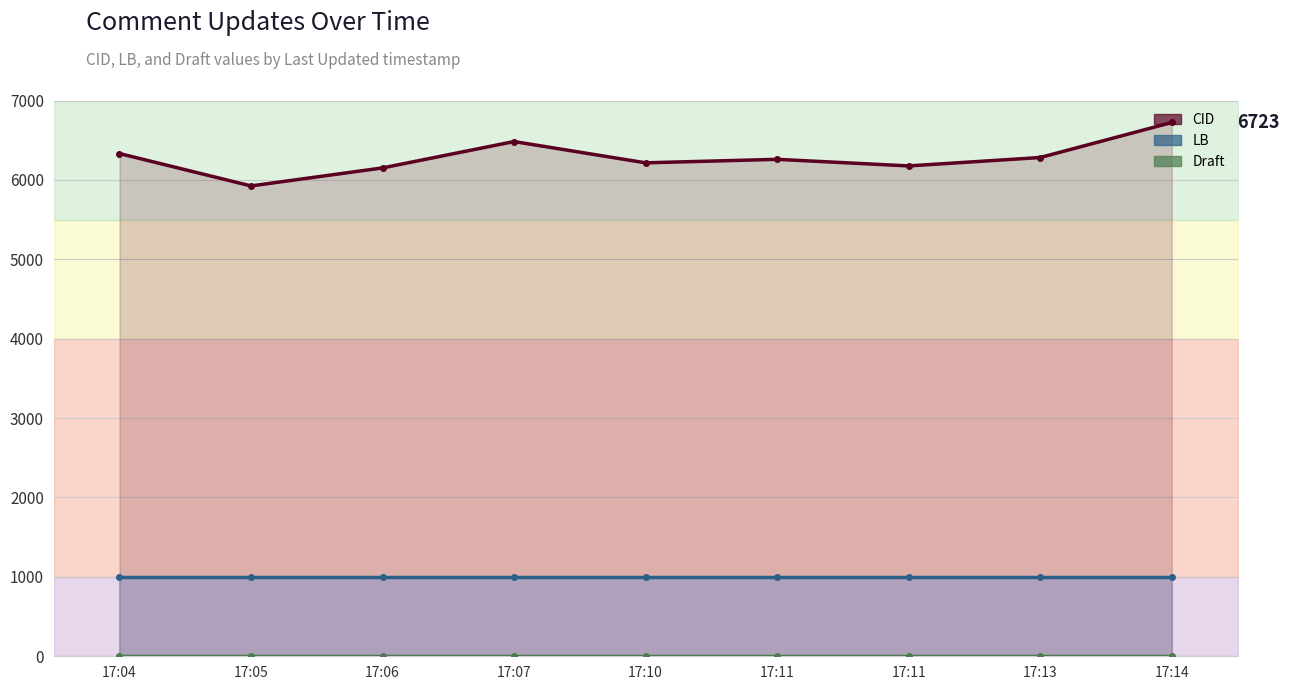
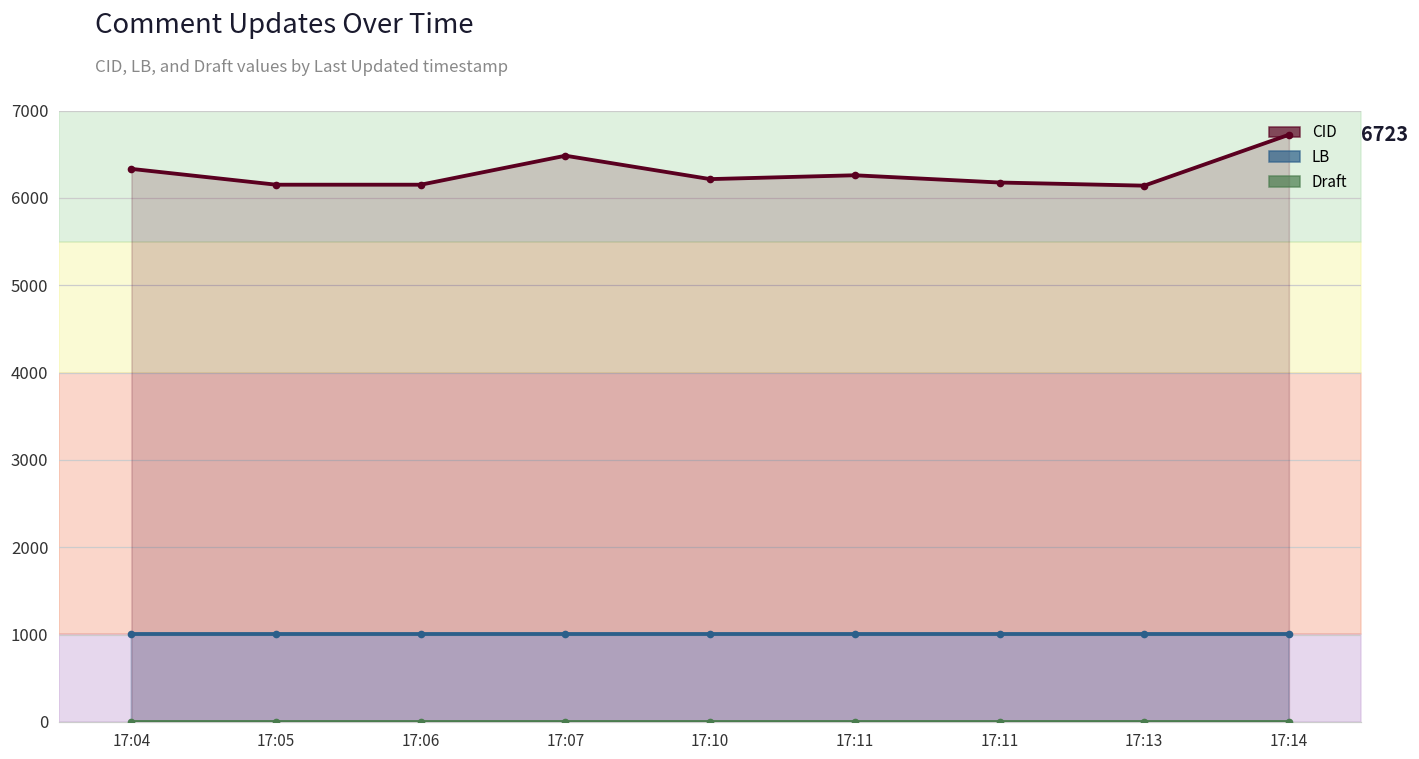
  {
    "CID": {
      "17:04": 6300,
-     "17:05": 5900,
+     "17:05": 6200,
      "17:06": 6200,
      "17:07": 6500,
      "17:10": 6200,
-     "17:13": 6300,
+     "17:13": 6100,
      "17:14": 6700
    },
    "LB": {
      "17:04": 1000,
      "17:05": 1000,
      "17:06": 1000,
      "17:07": 1000,
      "17:10": 1000,
      "17:13": 1000,
      "17:14": 1000
    },
    "Draft": {
      "17:04": 0,
      "17:05": 0,
      "17:06": 0,
      "17:07": 0,
      "17:10": 0,
      "17:13": 0,
      "17:14": 0
    }
  }
